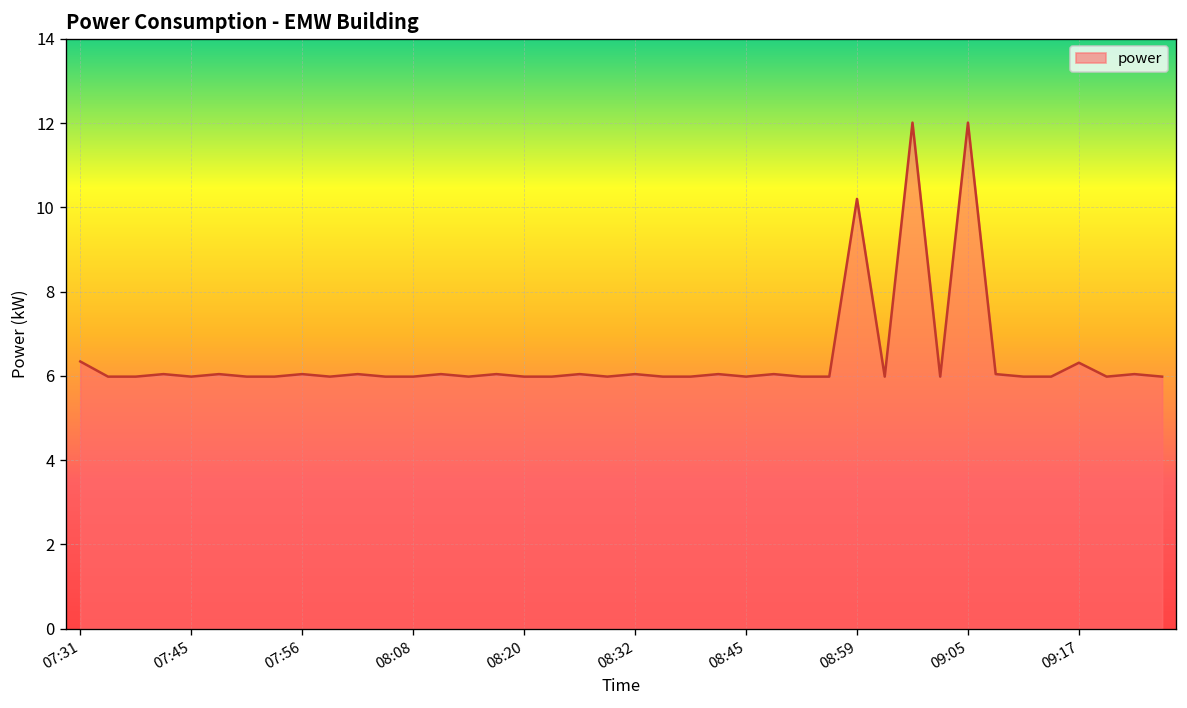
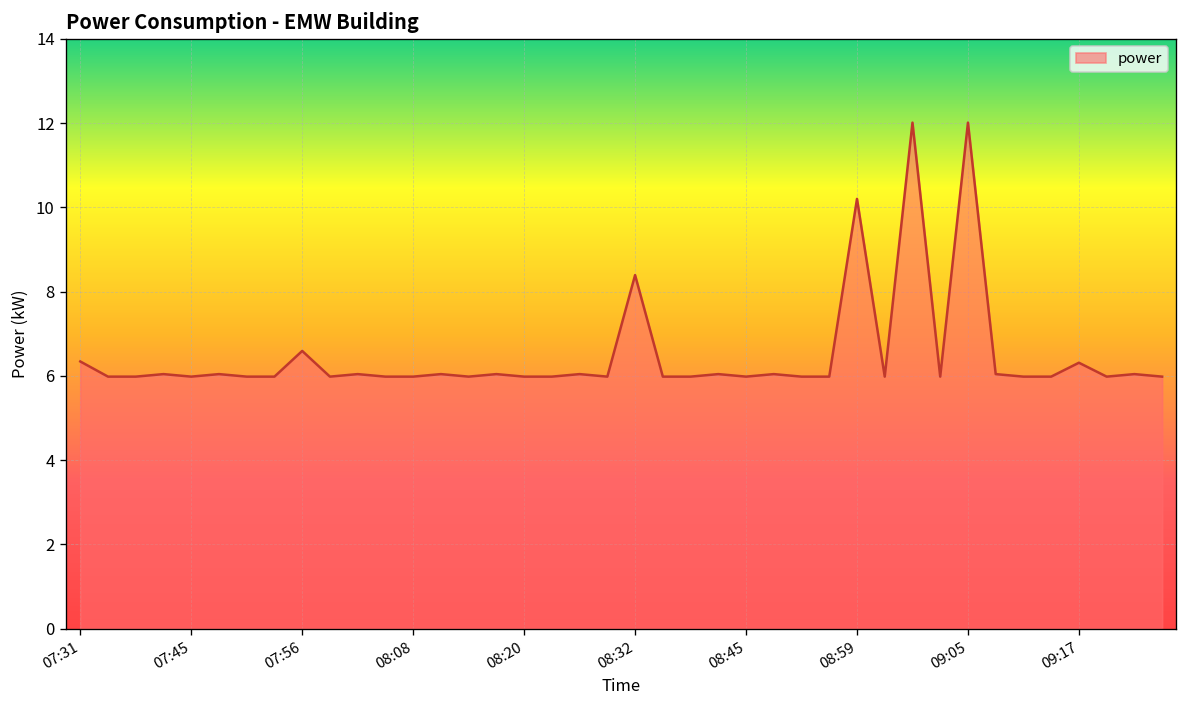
  {
    "07:31": 6.3,
    "07:45": 6.0,
-   "07:56": 6.0,
+   "07:56": 6.6,
    "08:08": 6.0,
    "08:20": 6.0,
-   "08:32": 6.0,
+   "08:32": 8.4,
    "08:45": 6.0,
    "08:59": 10.2,
    "09:05": 12.0,
    "09:17": 6.3
  }
